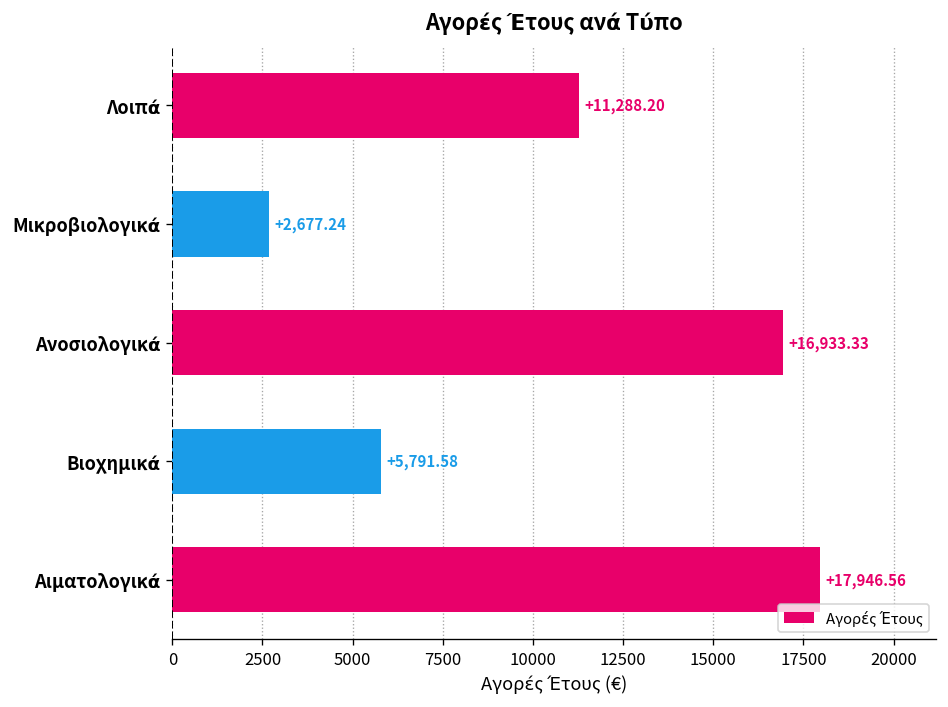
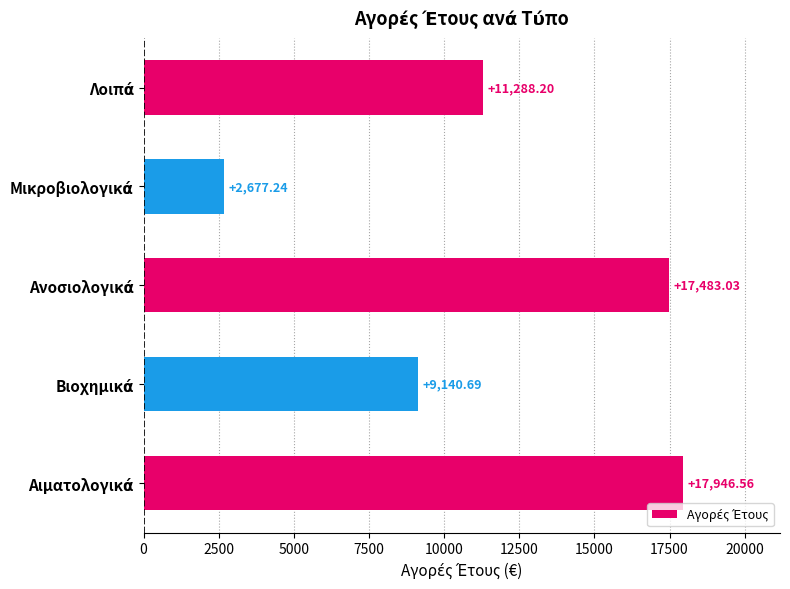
  {
    "Λοιπά": "+11,288.20",
    "Μικροβιολογικά": "+2,677.24",
-   "Ανοσιολογικά": "+16,933.33",
-   "Βιοχημικά": "+5,791.58",
+   "Ανοσιολογικά": "+17,483.03",
+   "Βιοχημικά": "+9,140.69",
    "Αιματολογικά": "+17,946.56"
  }
